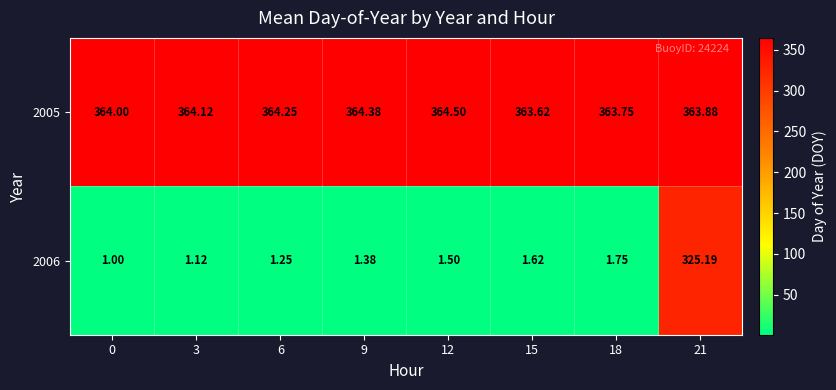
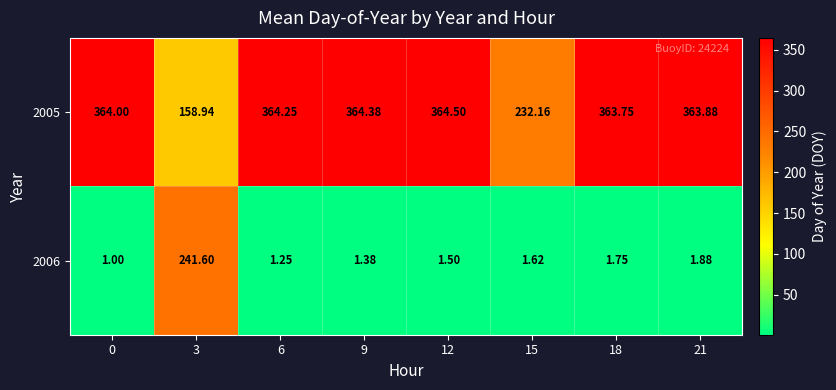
  {
    "2005": {
      "0": 364.00,
-     "3": 364.12,
+     "3": 158.94,
      "6": 364.25,
      "9": 364.38,
      "12": 364.50,
-     "15": 363.62,
+     "15": 232.16,
      "18": 363.75
    },
    "2006": {
      "0": 1.00,
-     "3": 1.12,
+     "3": 241.60,
      "6": 1.25,
      "9": 1.38,
      "12": 1.50,
      "15": 1.62,
      "18": 1.75,
-     "21": 325.19
+     "21": 1.88
    }
  }
